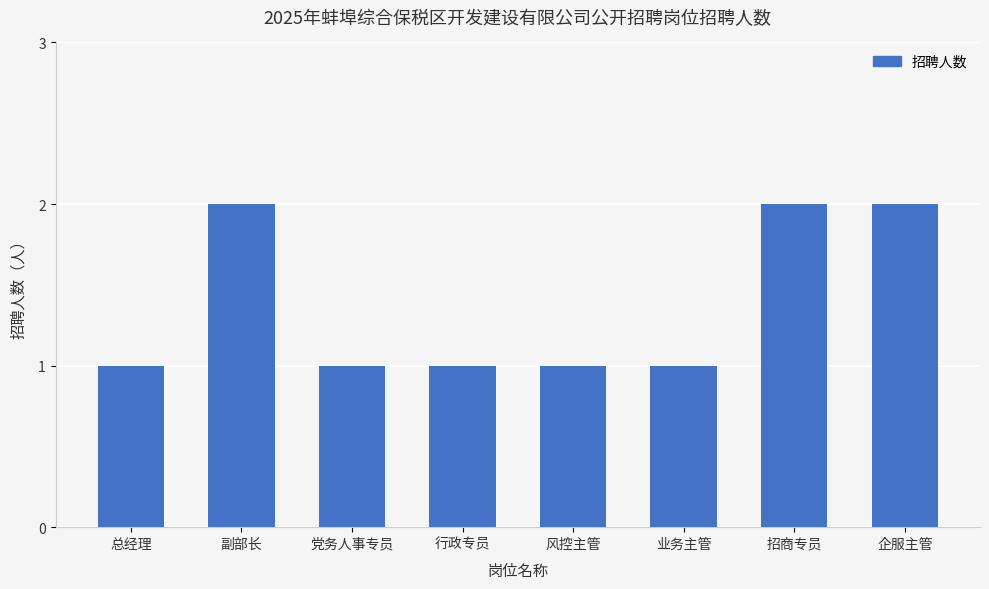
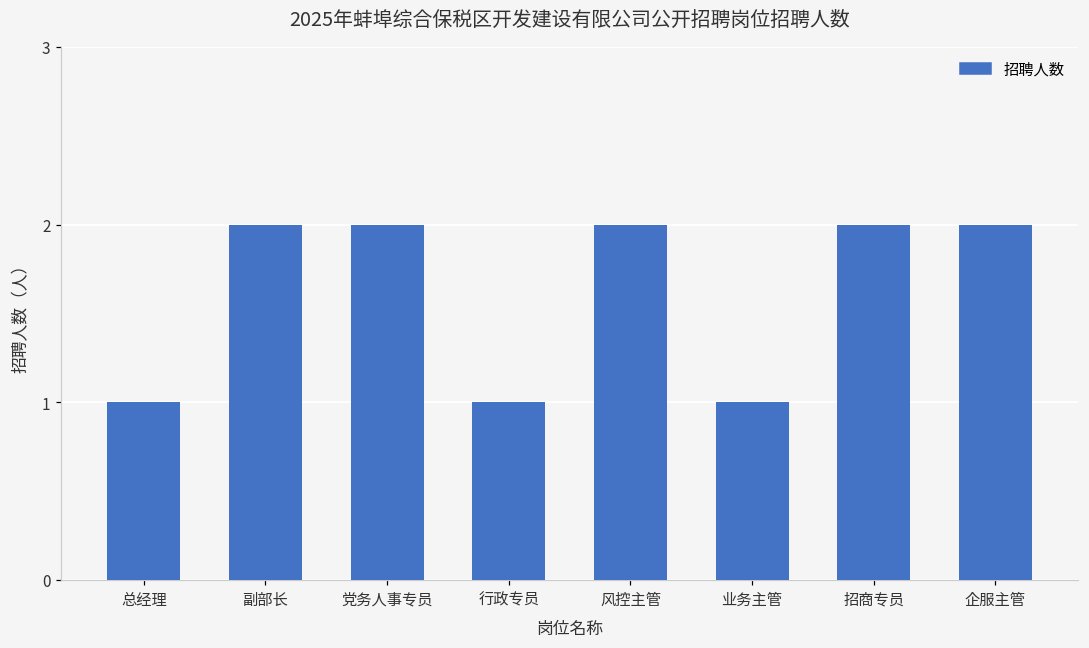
  {
    "总经理": 1,
    "副部长": 2,
-   "党务人事专员": 1,
+   "党务人事专员": 2,
    "行政专员": 1,
-   "风控主管": 1,
+   "风控主管": 2,
    "业务主管": 1,
    "招商专员": 2,
    "企服主管": 2
  }
